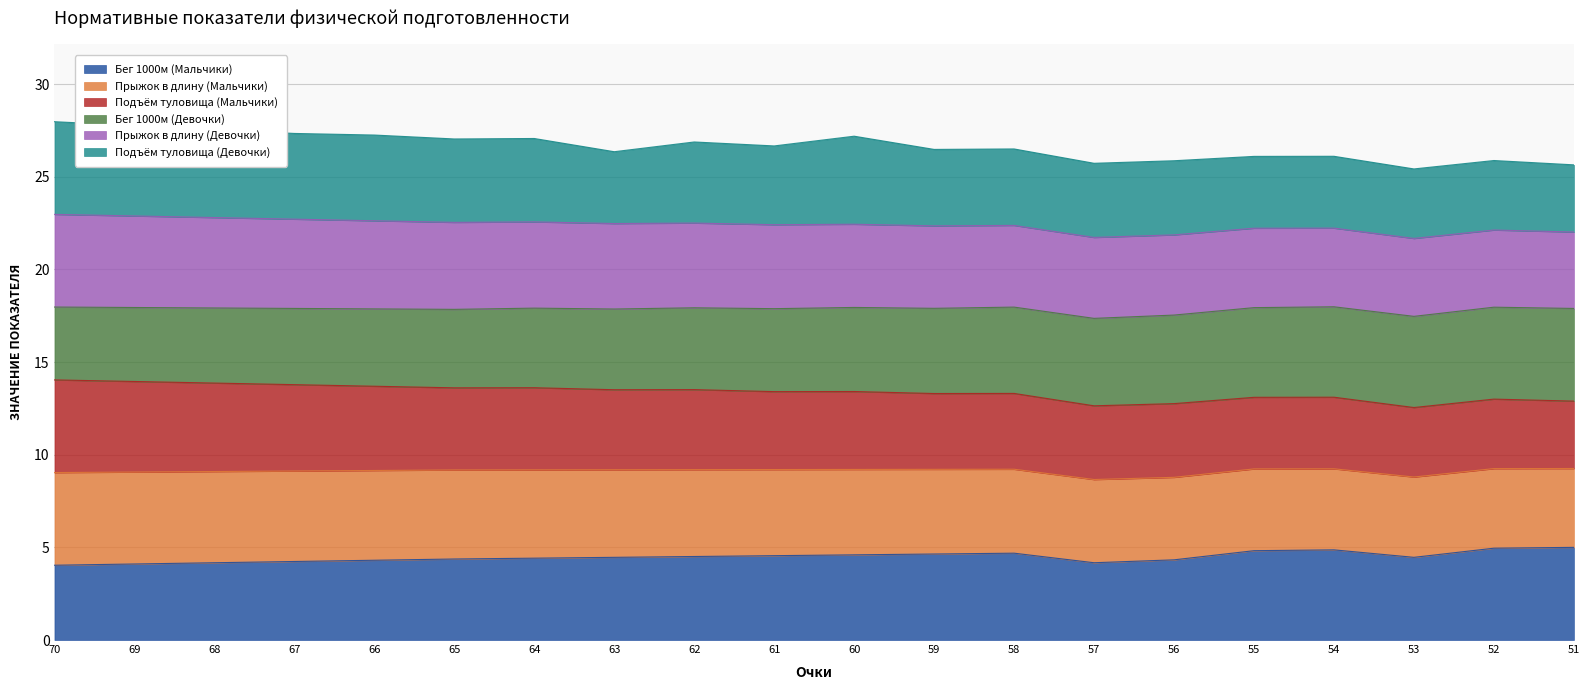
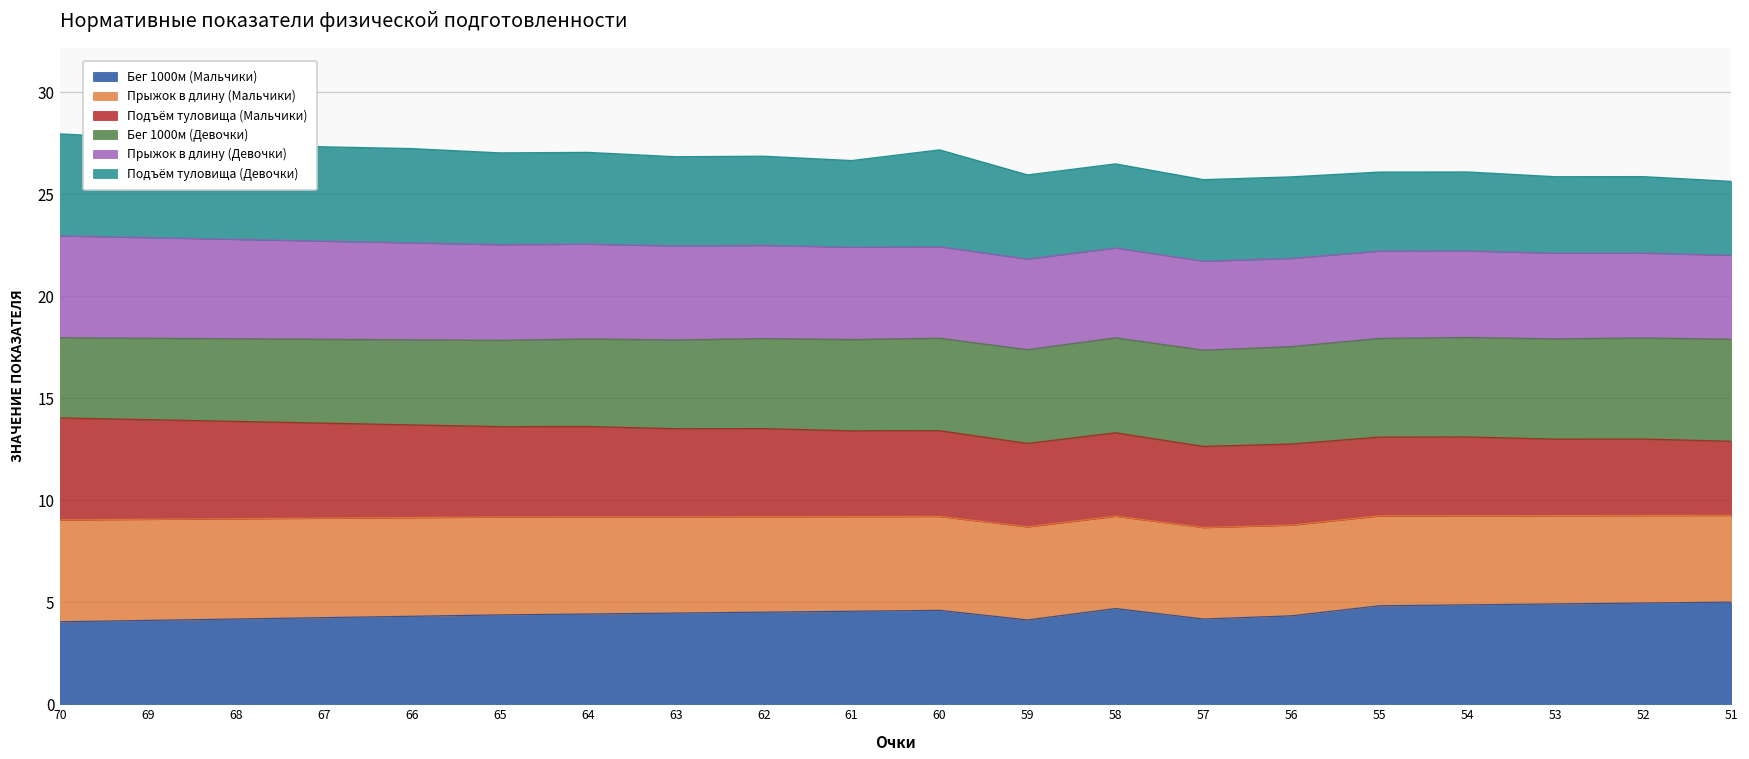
  {
    "Бег 1000м (Мальчики)": {
      "70": 4.0,
      "69": 4.1,
      "68": 4.2,
      "67": 4.2,
      "66": 4.3,
      "65": 4.4,
      "64": 4.4,
      "63": 4.5,
      "62": 4.5,
      "61": 4.6,
      "60": 4.6,
-     "59": 4.6,
+     "59": 4.1,
      "58": 4.7,
      "57": 4.2,
      "56": 4.3,
      "55": 4.8,
      "54": 4.9,
-     "53": 4.5,
+     "53": 4.9,
      "52": 5.0,
      "51": 5.0
    },
    "Прыжок в длину (Мальчики)": {
      "70": 5.0,
      "69": 5.0,
      "68": 4.9,
      "67": 4.9,
      "66": 4.8,
      "65": 4.8,
      "64": 4.8,
      "63": 4.7,
      "62": 4.7,
      "61": 4.6,
      "60": 4.6,
      "59": 4.6,
      "58": 4.5,
      "57": 4.5,
      "56": 4.5,
      "55": 4.4,
      "54": 4.4,
      "53": 4.3,
      "52": 4.3,
      "51": 4.3
    },
    "Подъём туловища (Мальчики)": {
      "70": 5.0,
      "69": 4.9,
      "68": 4.8,
      "67": 4.7,
      "66": 4.5,
      "65": 4.4,
      "64": 4.4,
      "63": 4.3,
      "62": 4.3,
      "61": 4.2,
      "60": 4.2,
      "59": 4.1,
      "58": 4.1,
      "57": 4.0,
      "56": 4.0,
      "55": 3.9,
      "54": 3.9,
      "53": 3.8,
      "52": 3.8,
      "51": 3.6
    },
    "Бег 1000м (Девочки)": {
      "70": 3.9,
      "69": 4.0,
      "68": 4.1,
      "67": 4.1,
      "66": 4.2,
      "65": 4.2,
      "64": 4.3,
      "63": 4.4,
      "62": 4.4,
      "61": 4.5,
      "60": 4.5,
      "59": 4.6,
      "58": 4.7,
      "57": 4.7,
      "56": 4.8,
      "55": 4.8,
      "54": 4.9,
      "53": 4.9,
      "52": 5.0,
      "51": 5.0
    },
    "Прыжок в длину (Девочки)": {
      "70": 5.0,
      "69": 4.9,
      "68": 4.9,
      "67": 4.8,
      "66": 4.8,
      "65": 4.7,
      "64": 4.7,
      "63": 4.6,
      "62": 4.6,
      "61": 4.5,
      "60": 4.5,
      "59": 4.4,
      "58": 4.4,
      "57": 4.4,
      "56": 4.3,
      "55": 4.3,
      "54": 4.2,
      "53": 4.2,
      "52": 4.2,
      "51": 4.1
    },
    "Подъём туловища (Девочки)": {
      "70": 5.0,
      "67": 4.6,
      "66": 4.6,
      "65": 4.5,
      "64": 4.5,
-     "63": 3.9,
+     "63": 4.4,
      "62": 4.4,
      "61": 4.3,
      "60": 4.8,
      "59": 4.1,
      "58": 4.1,
      "57": 4.0,
      "56": 4.0,
      "55": 3.9,
      "54": 3.9,
      "53": 3.8,
      "52": 3.8,
      "51": 3.6
    }
  }
